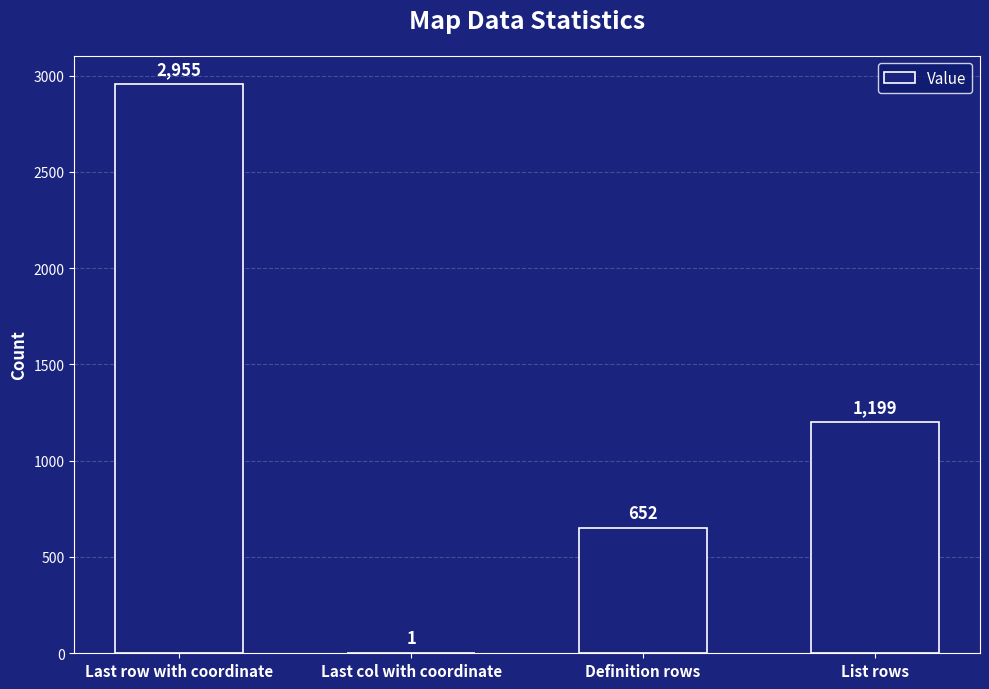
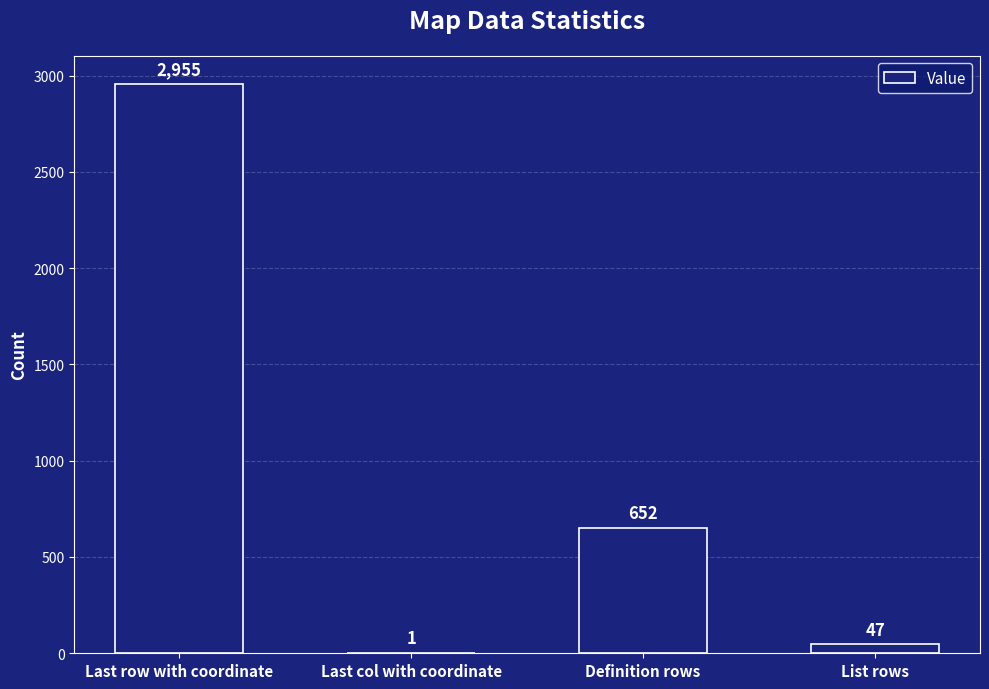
  {
    "Last row with coordinate": "2,955",
    "Last col with coordinate": "1",
    "Definition rows": "652",
-   "List rows": "1,199"
+   "List rows": "47"
  }
